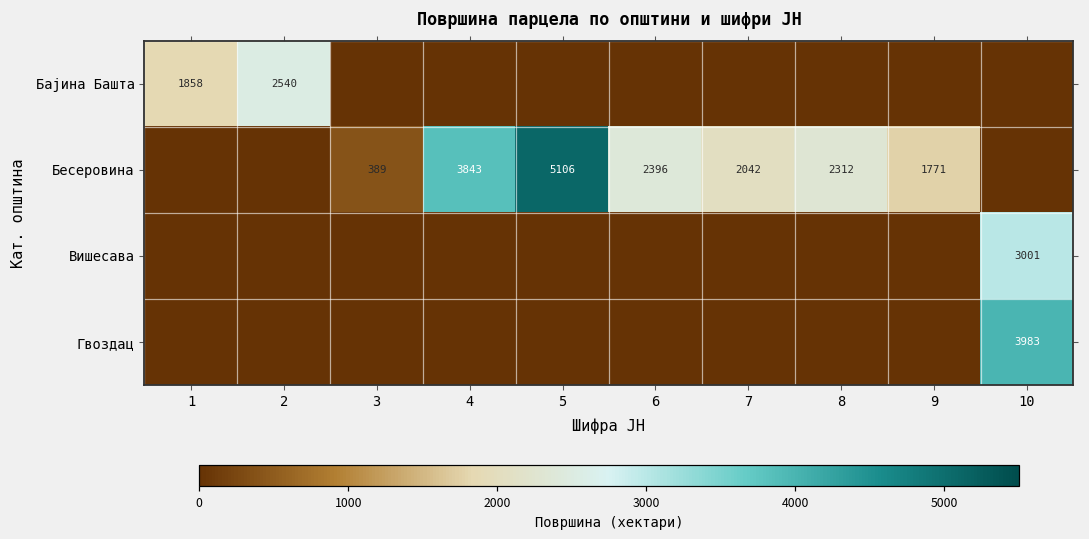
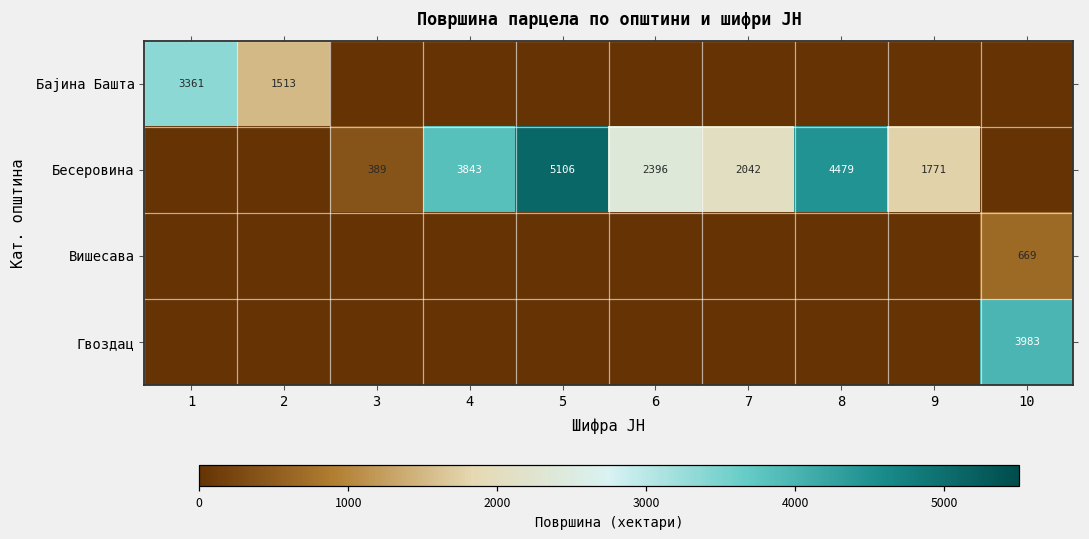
  {
    "Бајина Башта": {
-     "1": 1858,
-     "2": 2540
+     "1": 3361,
+     "2": 1513
    },
    "Бесеровина": {
      "3": 389,
      "4": 3843,
      "5": 5106,
      "6": 2396,
      "7": 2042,
-     "8": 2312,
+     "8": 4479,
      "9": 1771
    },
    "Вишесава": {
-     "10": 3001
+     "10": 669
    },
    "Гвоздац": {
      "10": 3983
    }
  }
